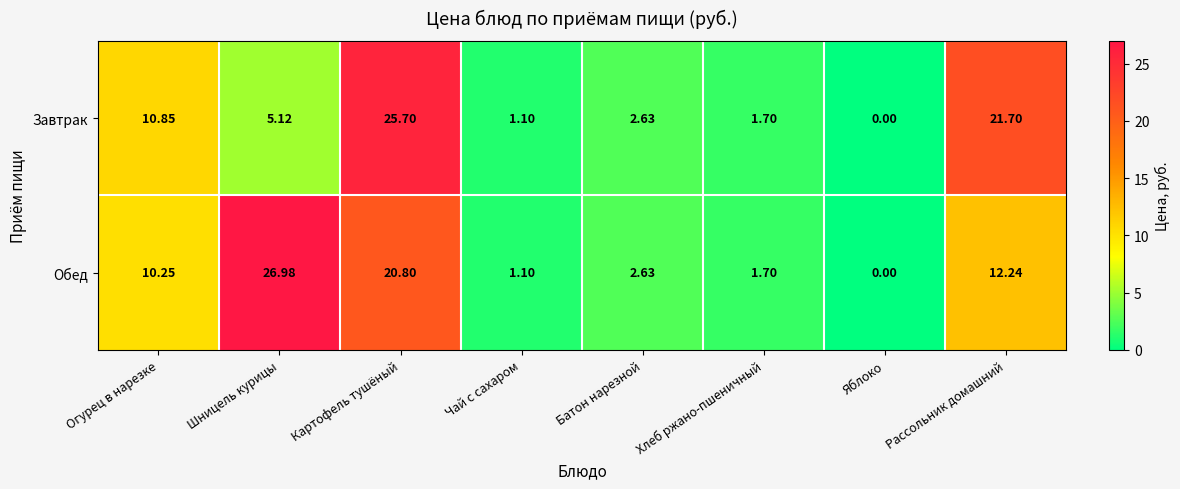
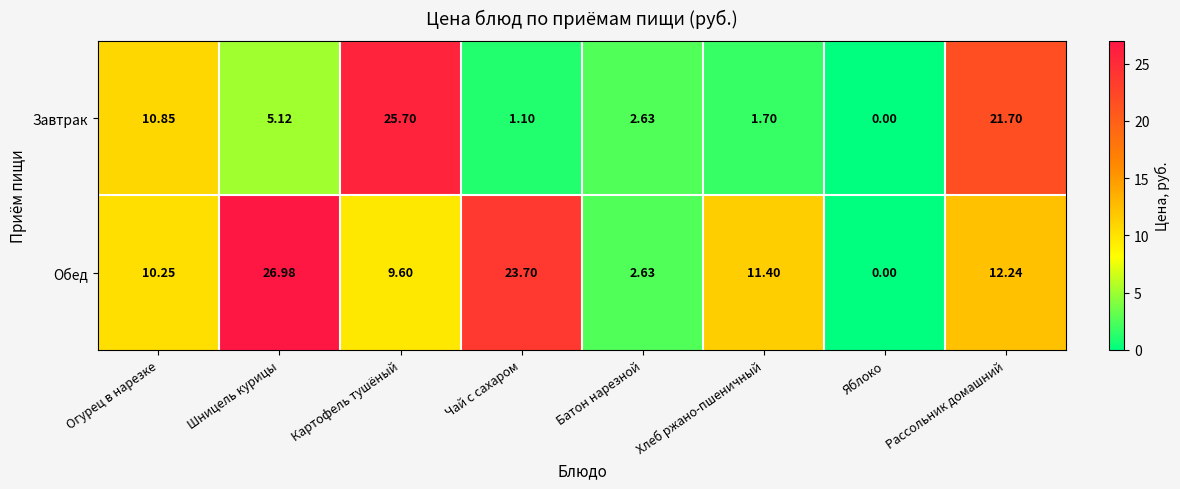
  {
    "Завтрак": {
      "Огурец в нарезке": 10.85,
      "Шницель курицы": 5.12,
      "Картофель тушёный": 25.70,
      "Чай с сахаром": 1.10,
      "Батон нарезной": 2.63,
      "Хлеб ржано-пшеничный": 1.70,
      "Яблоко": 0.00,
      "Рассольник домашний": 21.70
    },
    "Обед": {
      "Огурец в нарезке": 10.25,
      "Шницель курицы": 26.98,
-     "Картофель тушёный": 20.80,
-     "Чай с сахаром": 1.10,
+     "Картофель тушёный": 9.60,
+     "Чай с сахаром": 23.70,
      "Батон нарезной": 2.63,
-     "Хлеб ржано-пшеничный": 1.70,
+     "Хлеб ржано-пшеничный": 11.40,
      "Яблоко": 0.00,
      "Рассольник домашний": 12.24
    }
  }
